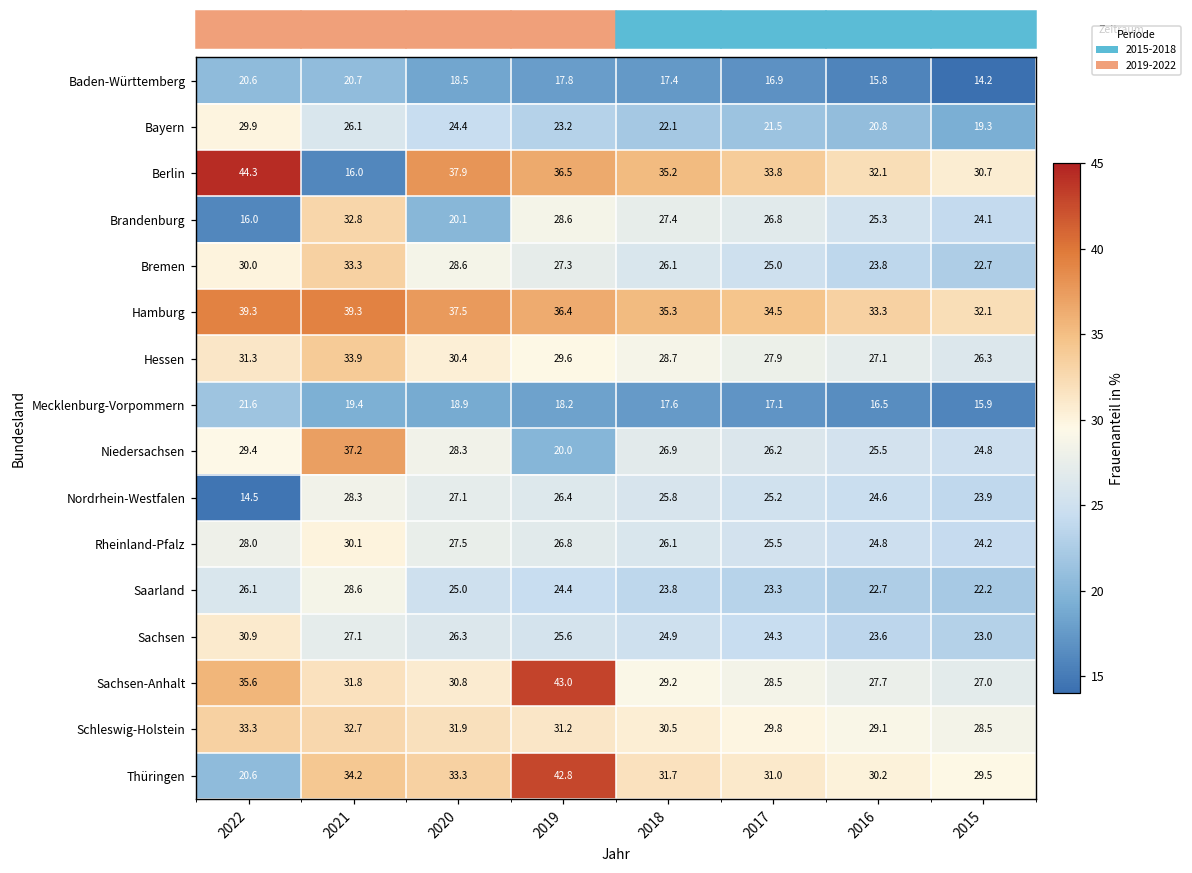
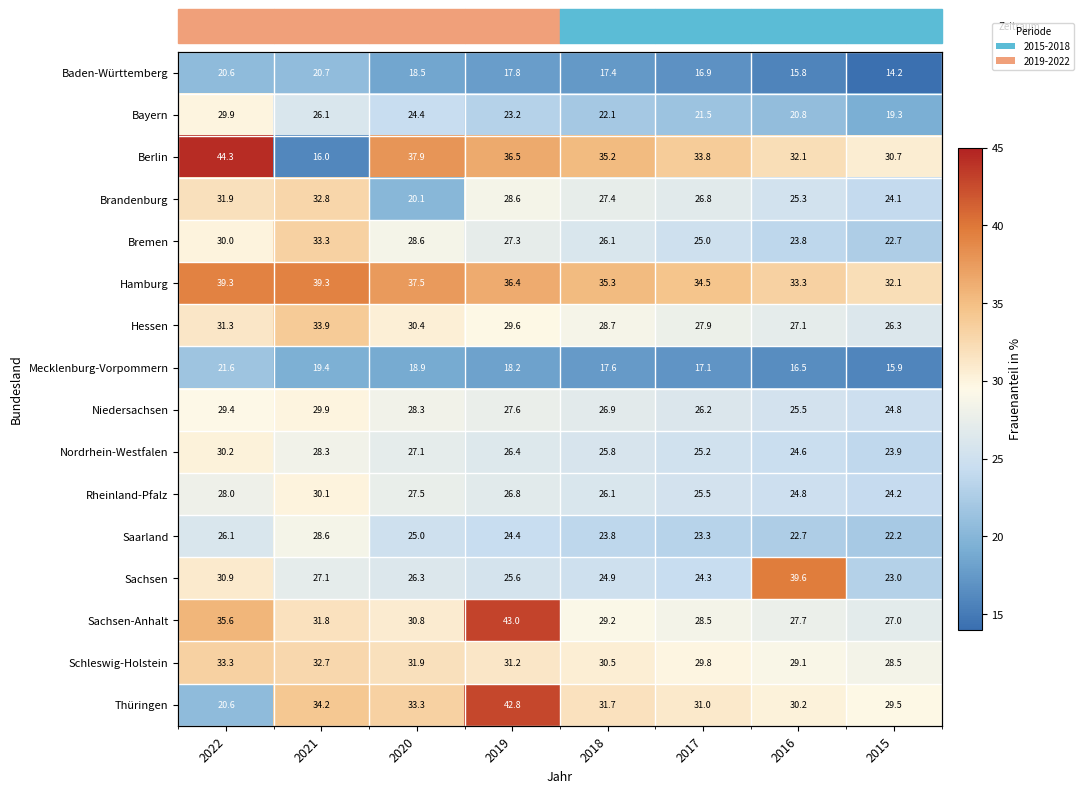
  {
    "Baden-Württemberg": {
      "2022": 20.6,
      "2021": 20.7,
      "2020": 18.5,
      "2019": 17.8,
      "2018": 17.4,
      "2017": 16.9,
      "2016": 15.8,
      "2015": 14.2
    },
    "Bayern": {
      "2022": 29.9,
      "2021": 26.1,
      "2020": 24.4,
      "2019": 23.2,
      "2018": 22.1,
      "2017": 21.5,
      "2016": 20.8,
      "2015": 19.3
    },
    "Berlin": {
      "2022": 44.3,
      "2021": 16.0,
      "2020": 37.9,
      "2019": 36.5,
      "2018": 35.2,
      "2017": 33.8,
      "2016": 32.1,
      "2015": 30.7
    },
    "Brandenburg": {
-     "2022": 16.0,
+     "2022": 31.9,
      "2021": 32.8,
      "2020": 20.1,
      "2019": 28.6,
      "2018": 27.4,
      "2017": 26.8,
      "2016": 25.3,
      "2015": 24.1
    },
    "Bremen": {
      "2022": 30.0,
      "2021": 33.3,
      "2020": 28.6,
      "2019": 27.3,
      "2018": 26.1,
      "2017": 25.0,
      "2016": 23.8,
      "2015": 22.7
    },
    "Hamburg": {
      "2022": 39.3,
      "2021": 39.3,
      "2020": 37.5,
      "2019": 36.4,
      "2018": 35.3,
      "2017": 34.5,
      "2016": 33.3,
      "2015": 32.1
    },
    "Hessen": {
      "2022": 31.3,
      "2021": 33.9,
      "2020": 30.4,
      "2019": 29.6,
      "2018": 28.7,
      "2017": 27.9,
      "2016": 27.1,
      "2015": 26.3
    },
    "Mecklenburg-Vorpommern": {
      "2022": 21.6,
      "2021": 19.4,
      "2020": 18.9,
      "2019": 18.2,
      "2018": 17.6,
      "2017": 17.1,
      "2016": 16.5,
      "2015": 15.9
    },
    "Niedersachsen": {
      "2022": 29.4,
-     "2021": 37.2,
+     "2021": 29.9,
      "2020": 28.3,
-     "2019": 20.0,
+     "2019": 27.6,
      "2018": 26.9,
      "2017": 26.2,
      "2016": 25.5,
      "2015": 24.8
    },
    "Nordrhein-Westfalen": {
-     "2022": 14.5,
+     "2022": 30.2,
      "2021": 28.3,
      "2020": 27.1,
      "2019": 26.4,
      "2018": 25.8,
      "2017": 25.2,
      "2016": 24.6,
      "2015": 23.9
    },
    "Rheinland-Pfalz": {
      "2022": 28.0,
      "2021": 30.1,
      "2020": 27.5,
      "2019": 26.8,
      "2018": 26.1,
      "2017": 25.5,
      "2016": 24.8,
      "2015": 24.2
    },
    "Saarland": {
      "2022": 26.1,
      "2021": 28.6,
      "2020": 25.0,
      "2019": 24.4,
      "2018": 23.8,
      "2017": 23.3,
      "2016": 22.7,
      "2015": 22.2
    },
    "Sachsen": {
      "2022": 30.9,
      "2021": 27.1,
      "2020": 26.3,
      "2019": 25.6,
      "2018": 24.9,
      "2017": 24.3,
-     "2016": 23.6,
+     "2016": 39.6,
      "2015": 23.0
    },
    "Sachsen-Anhalt": {
      "2022": 35.6,
      "2021": 31.8,
      "2020": 30.8,
      "2019": 43.0,
      "2018": 29.2,
      "2017": 28.5,
      "2016": 27.7,
      "2015": 27.0
    },
    "Schleswig-Holstein": {
      "2022": 33.3,
      "2021": 32.7,
      "2020": 31.9,
      "2019": 31.2,
      "2018": 30.5,
      "2017": 29.8,
      "2016": 29.1,
      "2015": 28.5
    },
    "Thüringen": {
      "2022": 20.6,
      "2021": 34.2,
      "2020": 33.3,
      "2019": 42.8,
      "2018": 31.7,
      "2017": 31.0,
      "2016": 30.2,
      "2015": 29.5
    }
  }
